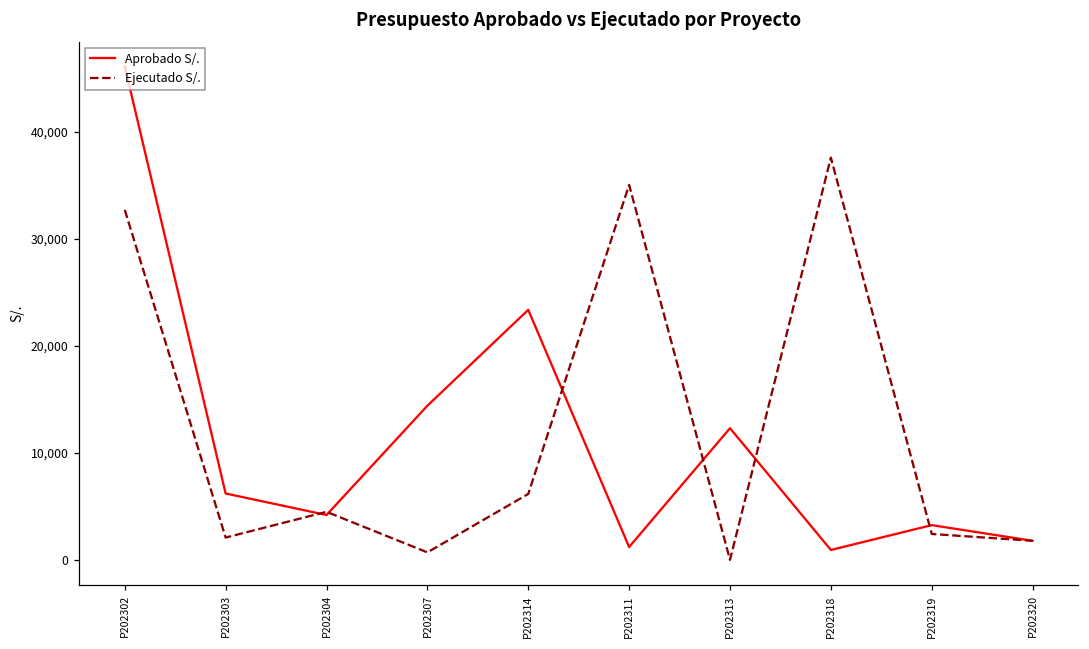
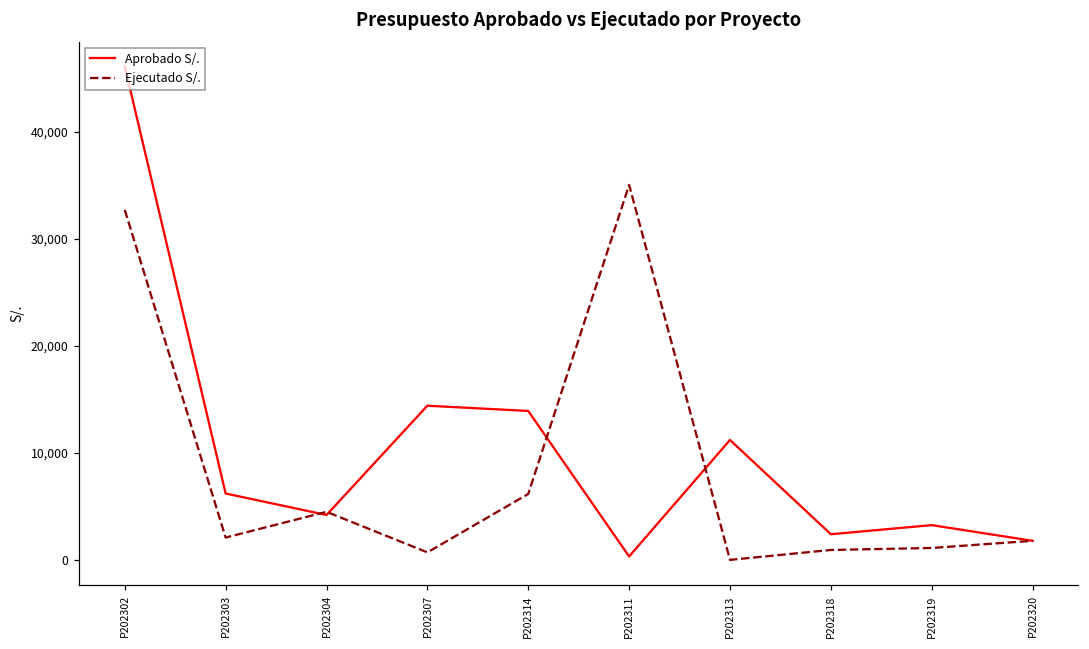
  {
    "Aprobado S/.": {
      "P202303": "6,000",
      "P202304": "4,000",
      "P202307": "14,000",
-     "P202314": "23,000",
-     "P202311": "1,000",
-     "P202313": "12,000",
-     "P202318": "1,000",
+     "P202314": "14,000",
+     "P202311": "0",
+     "P202313": "11,000",
+     "P202318": "2,000",
      "P202319": "3,000"
    },
    "Ejecutado S/.": {
      "P202302": "33,000",
      "P202303": "2,000",
      "P202304": "4,000",
      "P202307": "1,000",
      "P202314": "6,000",
      "P202311": "35,000",
      "P202313": "0",
-     "P202318": "38,000",
-     "P202319": "2,000"
+     "P202318": "1,000",
+     "P202319": "1,000"
    }
  }
